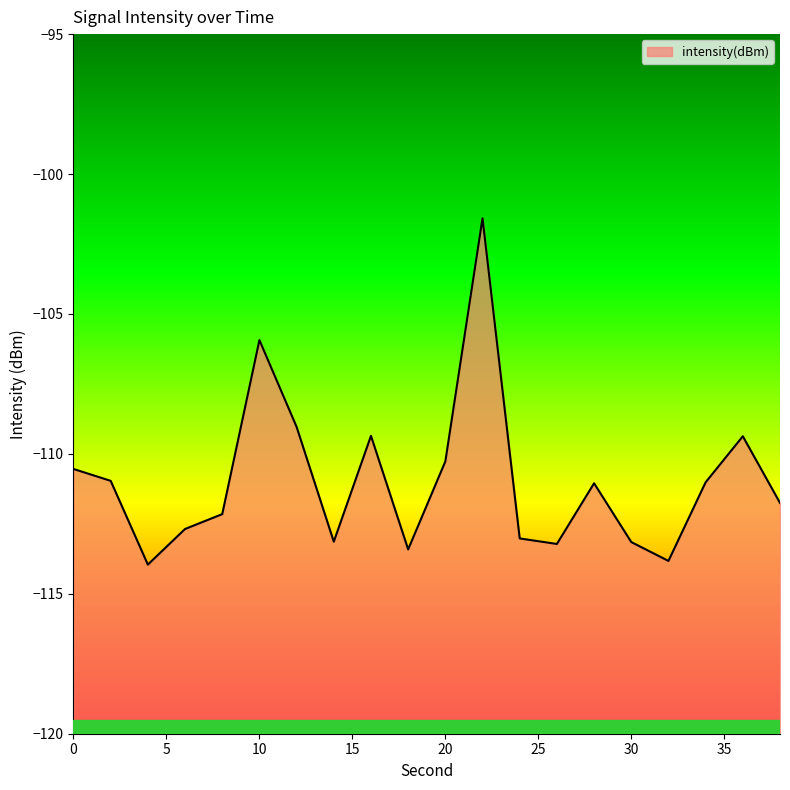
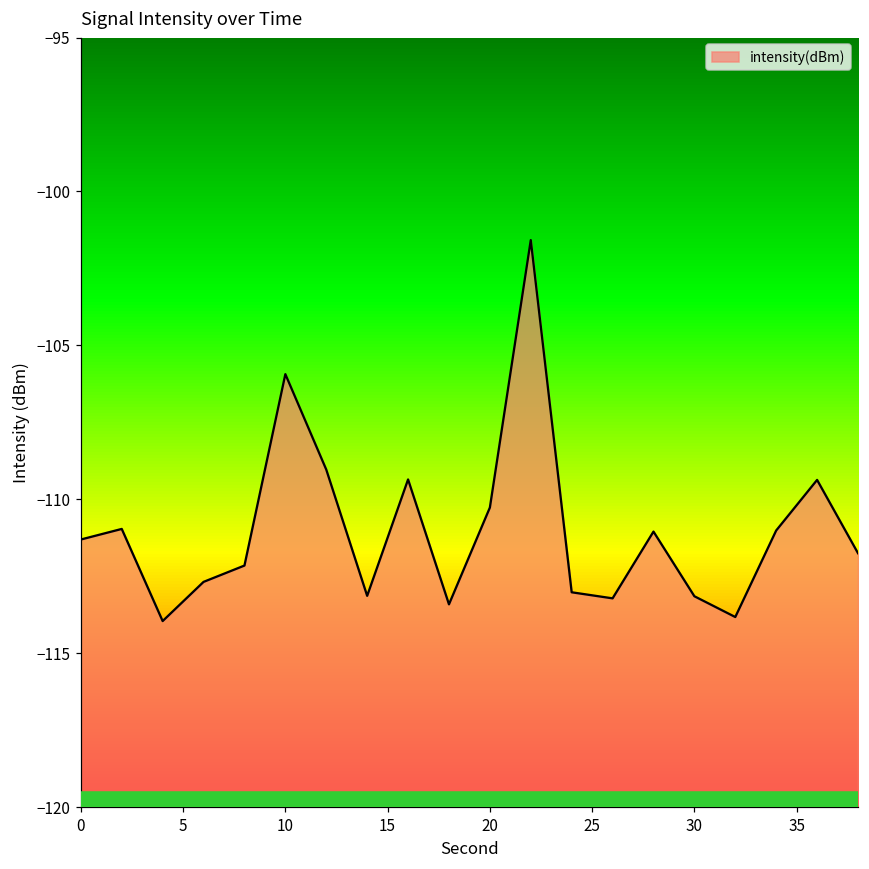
  {
-   "0": -110.5,
+   "0": -111.3,
    "10": -105.9,
    "20": -110.3,
    "30": -113.2
  }
